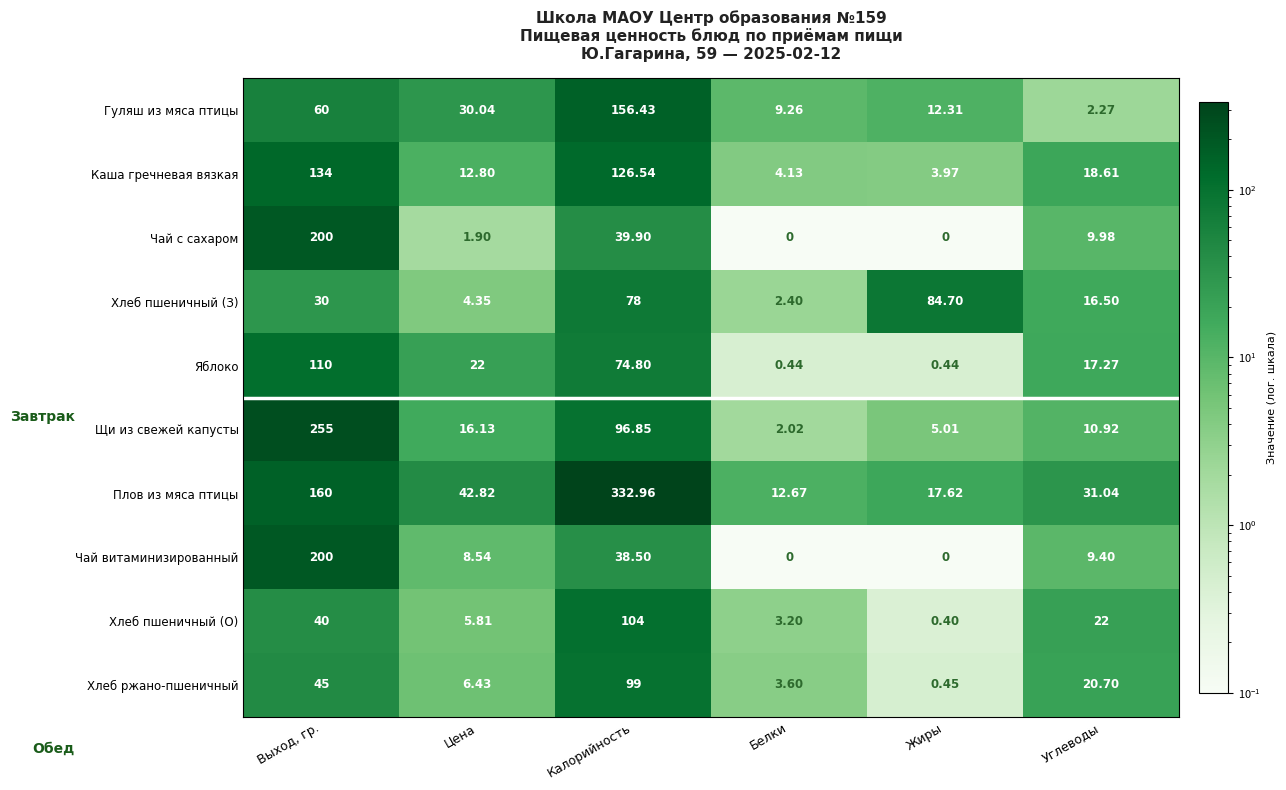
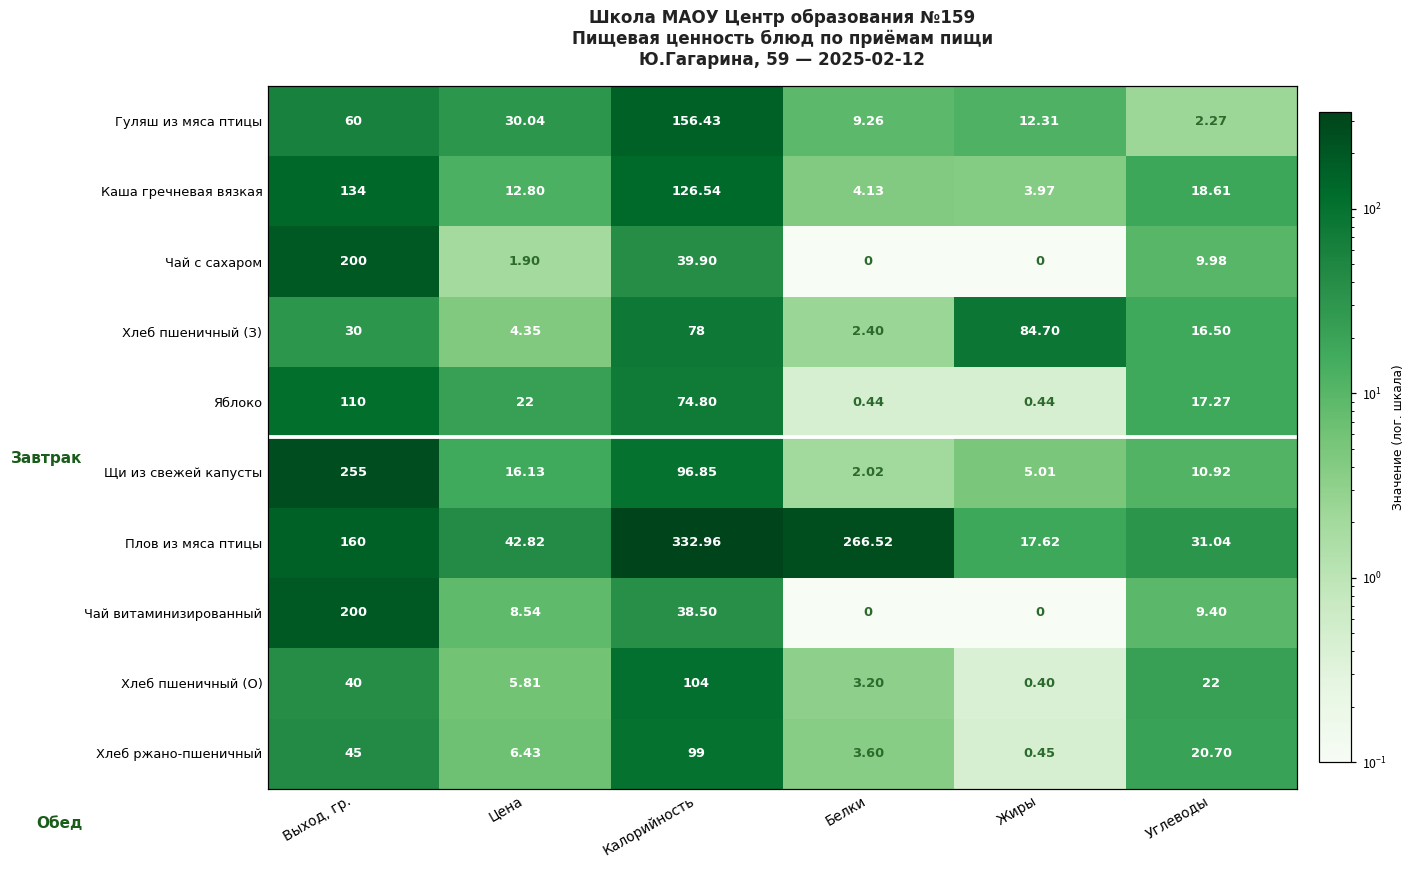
  {
    "Гуляш из мяса птицы": {
      "Выход, гр.": 60,
      "Цена": 30.04,
      "Калорийность": 156.43,
      "Белки": 9.26,
      "Жиры": 12.31,
      "Углеводы": 2.27
    },
    "Каша гречневая вязкая": {
      "Выход, гр.": 134,
      "Цена": 12.80,
      "Калорийность": 126.54,
      "Белки": 4.13,
      "Жиры": 3.97,
      "Углеводы": 18.61
    },
    "Чай с сахаром": {
      "Выход, гр.": 200,
      "Цена": 1.90,
      "Калорийность": 39.90,
      "Белки": 0,
      "Жиры": 0,
      "Углеводы": 9.98
    },
    "Хлеб пшеничный (З)": {
      "Выход, гр.": 30,
      "Цена": 4.35,
      "Калорийность": 78,
      "Белки": 2.40,
      "Жиры": 84.70,
      "Углеводы": 16.50
    },
    "Яблоко": {
      "Выход, гр.": 110,
      "Цена": 22,
      "Калорийность": 74.80,
      "Белки": 0.44,
      "Жиры": 0.44,
      "Углеводы": 17.27
    },
    "Щи из свежей капусты": {
      "Выход, гр.": 255,
      "Цена": 16.13,
      "Калорийность": 96.85,
      "Белки": 2.02,
      "Жиры": 5.01,
      "Углеводы": 10.92
    },
    "Плов из мяса птицы": {
      "Выход, гр.": 160,
      "Цена": 42.82,
      "Калорийность": 332.96,
-     "Белки": 12.67,
+     "Белки": 266.52,
      "Жиры": 17.62,
      "Углеводы": 31.04
    },
    "Чай витаминизированный": {
      "Выход, гр.": 200,
      "Цена": 8.54,
      "Калорийность": 38.50,
      "Белки": 0,
      "Жиры": 0,
      "Углеводы": 9.40
    },
    "Хлеб пшеничный (О)": {
      "Выход, гр.": 40,
      "Цена": 5.81,
      "Калорийность": 104,
      "Белки": 3.20,
      "Жиры": 0.40,
      "Углеводы": 22
    },
    "Хлеб ржано-пшеничный": {
      "Выход, гр.": 45,
      "Цена": 6.43,
      "Калорийность": 99,
      "Белки": 3.60,
      "Жиры": 0.45,
      "Углеводы": 20.70
    }
  }
